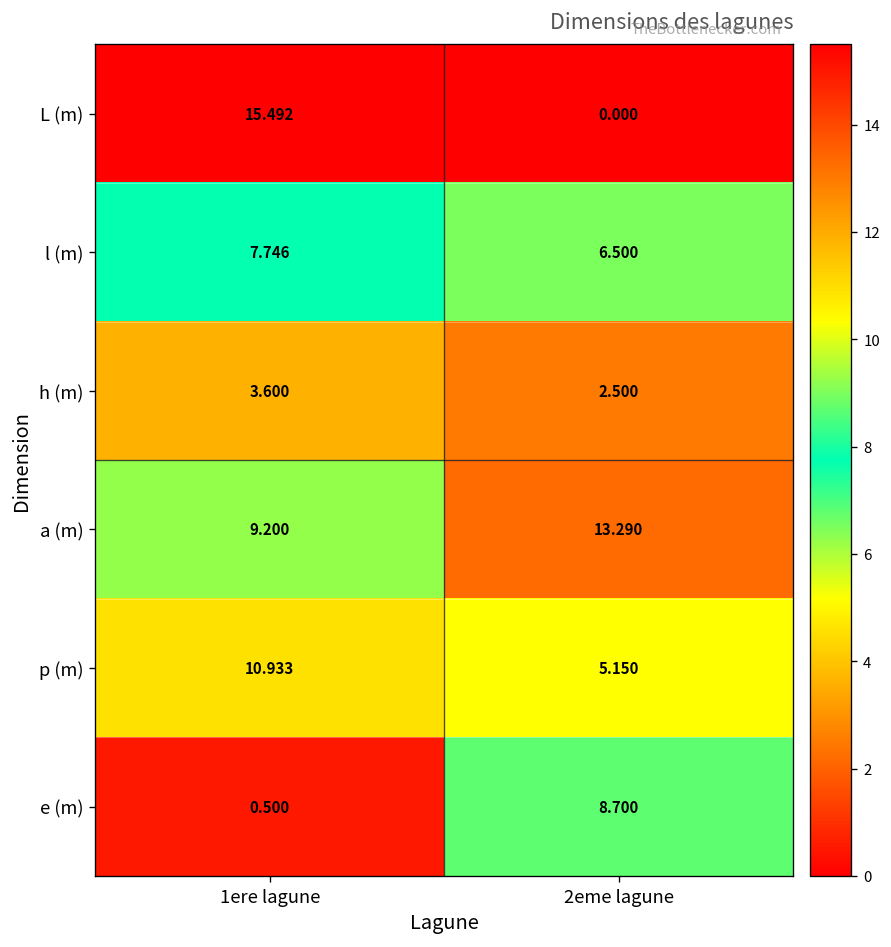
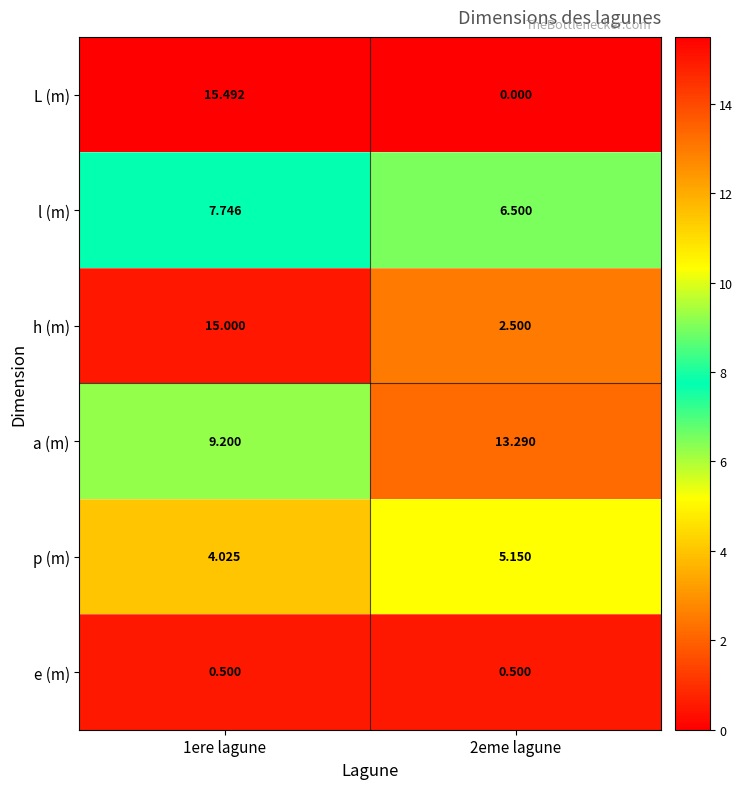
  {
    "L (m)": {
      "1ere lagune": 15.492,
      "2eme lagune": 0.000
    },
    "l (m)": {
      "1ere lagune": 7.746,
      "2eme lagune": 6.500
    },
    "h (m)": {
-     "1ere lagune": 3.600,
+     "1ere lagune": 15.000,
      "2eme lagune": 2.500
    },
    "a (m)": {
      "1ere lagune": 9.200,
      "2eme lagune": 13.290
    },
    "p (m)": {
-     "1ere lagune": 10.933,
+     "1ere lagune": 4.025,
      "2eme lagune": 5.150
    },
    "e (m)": {
      "1ere lagune": 0.500,
-     "2eme lagune": 8.700
+     "2eme lagune": 0.500
    }
  }
